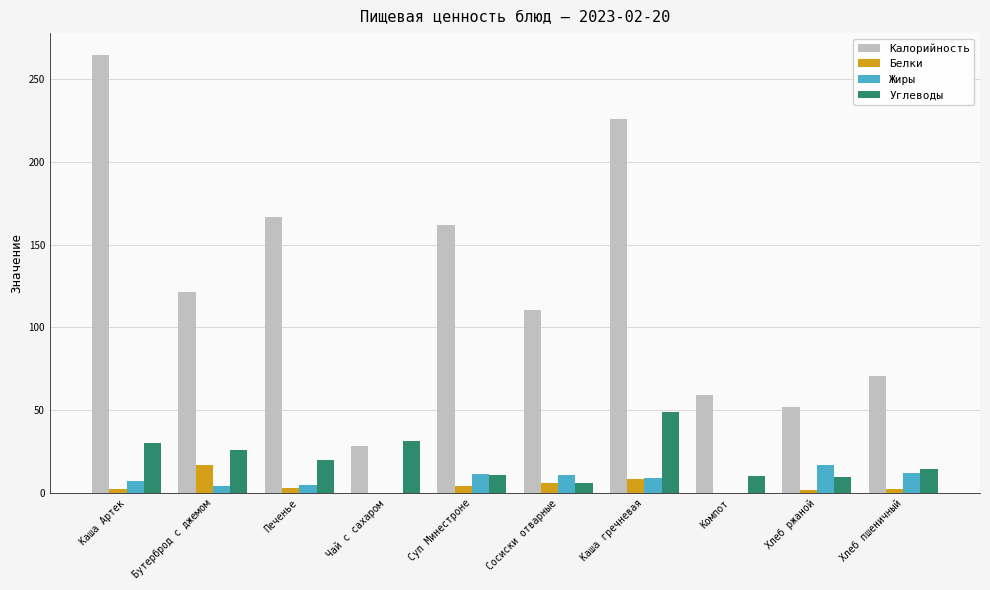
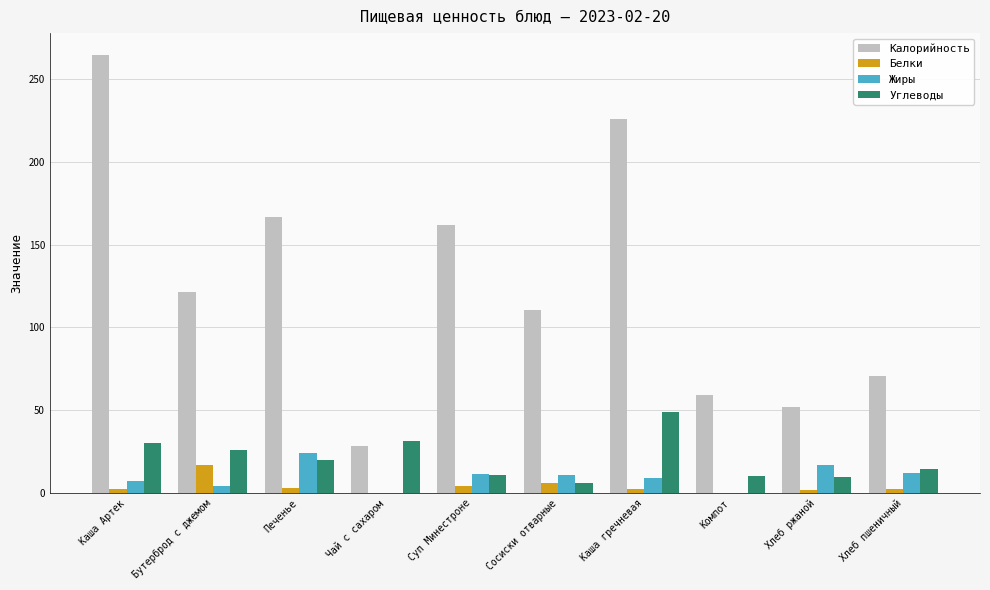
  {
    "Калорийность": {
      "Каша Артек": 264,
      "Бутерброд с джемом": 122,
      "Печенье": 167,
      "Чай с сахаром": 28,
      "Суп Минестроне": 162,
      "Сосиски отварные": 110,
      "Каша гречневая": 226,
      "Компот": 59,
      "Хлеб ржаной": 52,
      "Хлеб пшеничный": 71
    },
    "Белки": {
      "Каша Артек": 3,
      "Бутерброд с джемом": 17,
      "Печенье": 3,
      "Суп Минестроне": 4,
      "Сосиски отварные": 6,
-     "Каша гречневая": 9,
+     "Каша гречневая": 3,
      "Хлеб ржаной": 2,
      "Хлеб пшеничный": 2
    },
    "Жиры": {
      "Каша Артек": 7,
      "Бутерброд с джемом": 4,
-     "Печенье": 5,
+     "Печенье": 24,
      "Чай с сахаром": 0,
      "Суп Минестроне": 11,
      "Сосиски отварные": 11,
      "Каша гречневая": 9,
      "Компот": 0,
      "Хлеб ржаной": 17,
      "Хлеб пшеничный": 12
    },
    "Углеводы": {
      "Каша Артек": 31,
      "Бутерброд с джемом": 26,
      "Печенье": 20,
      "Чай с сахаром": 32,
      "Суп Минестроне": 11,
      "Сосиски отварные": 6,
      "Каша гречневая": 49,
      "Компот": 11,
      "Хлеб ржаной": 10,
      "Хлеб пшеничный": 15
    }
  }
